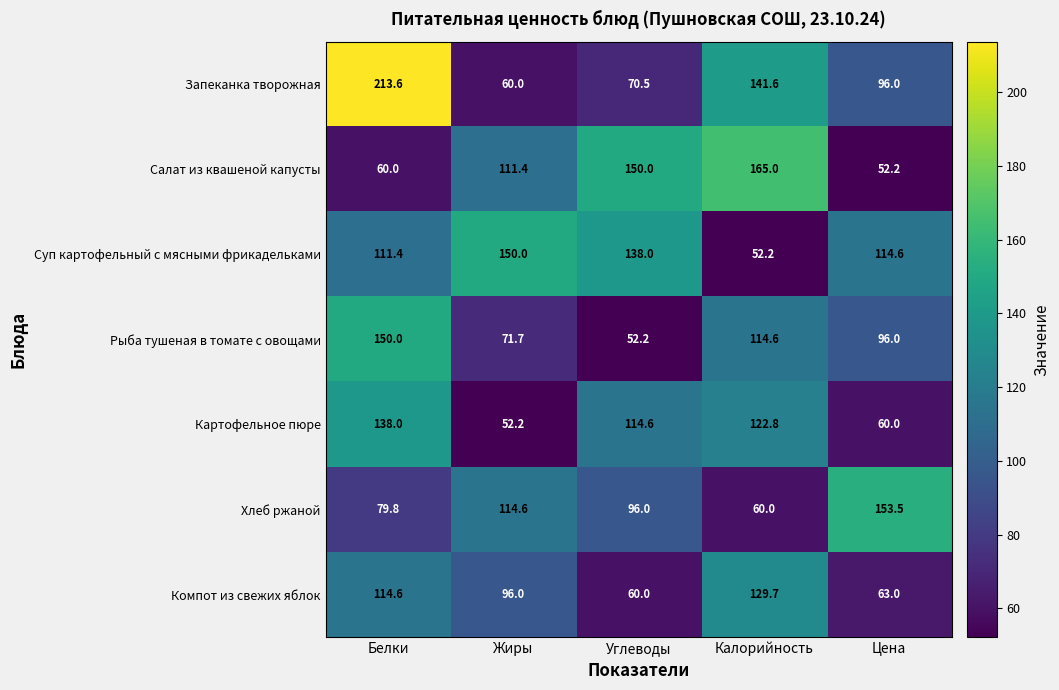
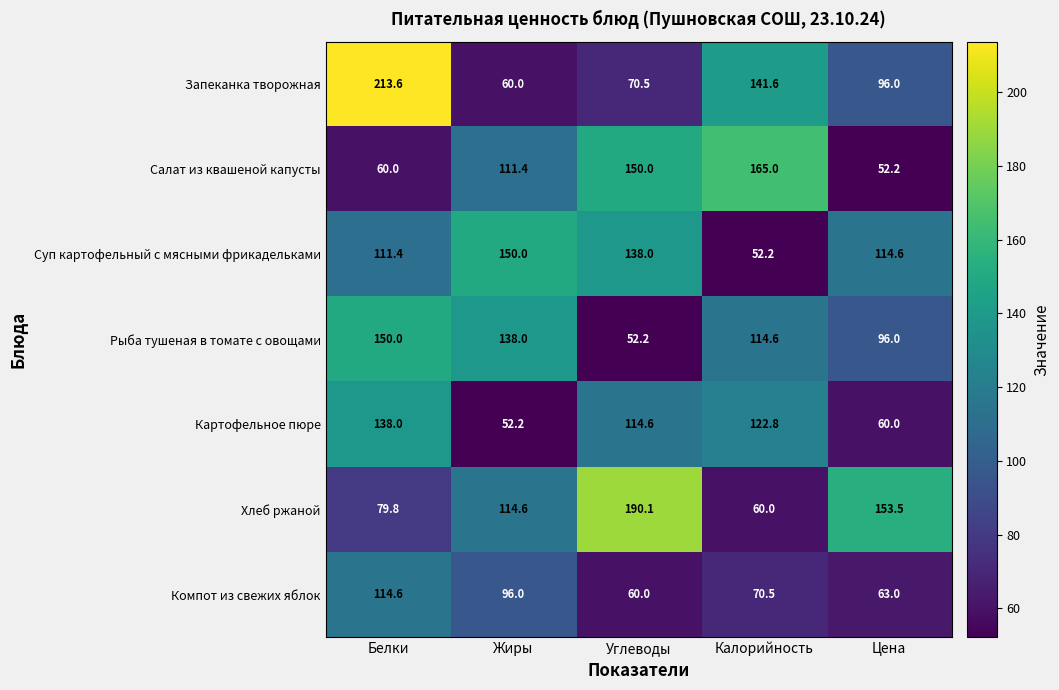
  {
    "Запеканка творожная": {
      "Белки": 213.6,
      "Жиры": 60.0,
      "Углеводы": 70.5,
      "Калорийность": 141.6,
      "Цена": 96.0
    },
    "Салат из квашеной капусты": {
      "Белки": 60.0,
      "Жиры": 111.4,
      "Углеводы": 150.0,
      "Калорийность": 165.0,
      "Цена": 52.2
    },
    "Суп картофельный с мясными фрикадельками": {
      "Белки": 111.4,
      "Жиры": 150.0,
      "Углеводы": 138.0,
      "Калорийность": 52.2,
      "Цена": 114.6
    },
    "Рыба тушеная в томате с овощами": {
      "Белки": 150.0,
-     "Жиры": 71.7,
+     "Жиры": 138.0,
      "Углеводы": 52.2,
      "Калорийность": 114.6,
      "Цена": 96.0
    },
    "Картофельное пюре": {
      "Белки": 138.0,
      "Жиры": 52.2,
      "Углеводы": 114.6,
      "Калорийность": 122.8,
      "Цена": 60.0
    },
    "Хлеб ржаной": {
      "Белки": 79.8,
      "Жиры": 114.6,
-     "Углеводы": 96.0,
+     "Углеводы": 190.1,
      "Калорийность": 60.0,
      "Цена": 153.5
    },
    "Компот из свежих яблок": {
      "Белки": 114.6,
      "Жиры": 96.0,
      "Углеводы": 60.0,
-     "Калорийность": 129.7,
+     "Калорийность": 70.5,
      "Цена": 63.0
    }
  }
